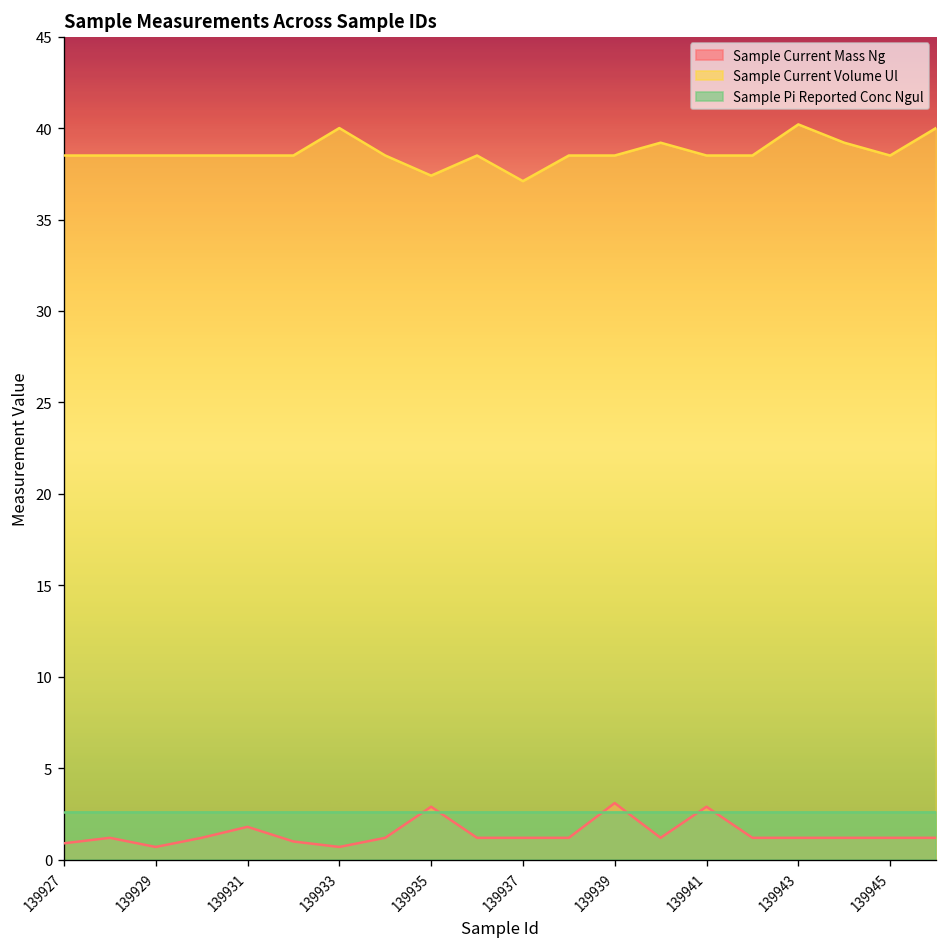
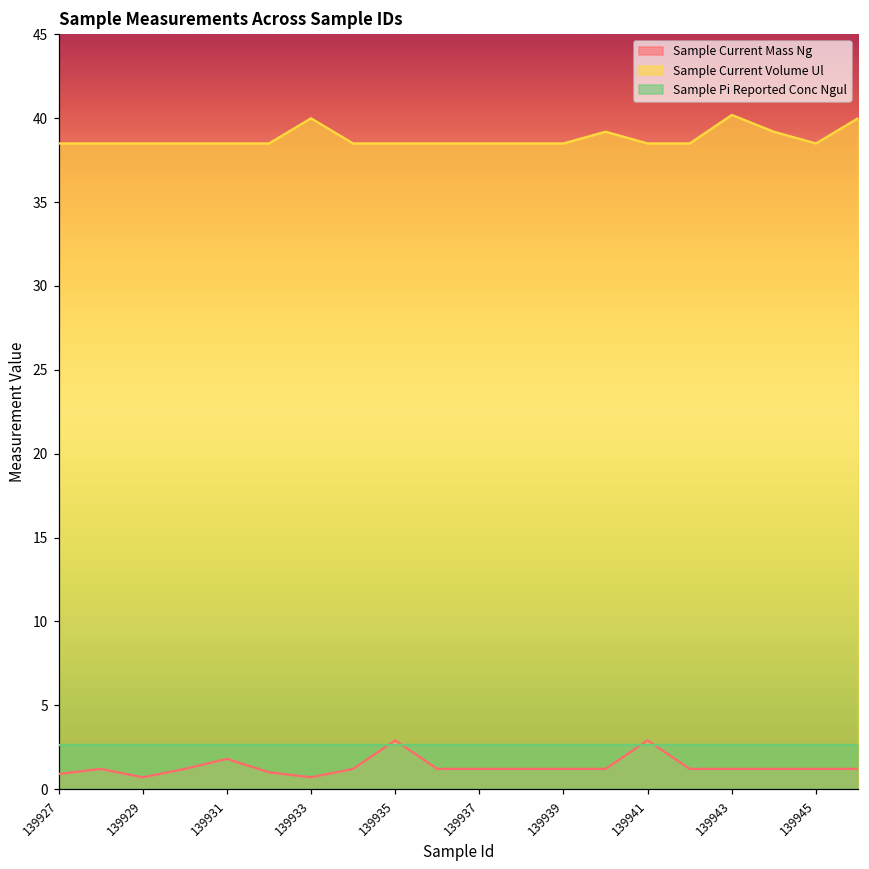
  {
    "Sample Current Mass Ng": {
      "139927": 0.9,
      "139929": 0.7,
      "139931": 1.8,
      "139933": 0.7,
      "139935": 2.9,
      "139937": 1.2,
-     "139939": 3.1,
+     "139939": 1.2,
      "139941": 2.9,
      "139943": 1.2,
      "139945": 1.2
    },
    "Sample Current Volume Ul": {
      "139927": 38.5,
      "139929": 38.5,
      "139931": 38.5,
      "139933": 40.0,
-     "139935": 37.4,
-     "139937": 37.1,
+     "139935": 38.5,
+     "139937": 38.5,
      "139939": 38.5,
      "139941": 38.5,
      "139943": 40.2,
      "139945": 38.5
    },
    "Sample Pi Reported Conc Ngul": {
      "139927": 2.6,
      "139929": 2.6,
      "139931": 2.6,
      "139933": 2.6,
      "139935": 2.6,
      "139937": 2.6,
      "139939": 2.6,
      "139941": 2.6,
      "139943": 2.6,
      "139945": 2.6
    }
  }
